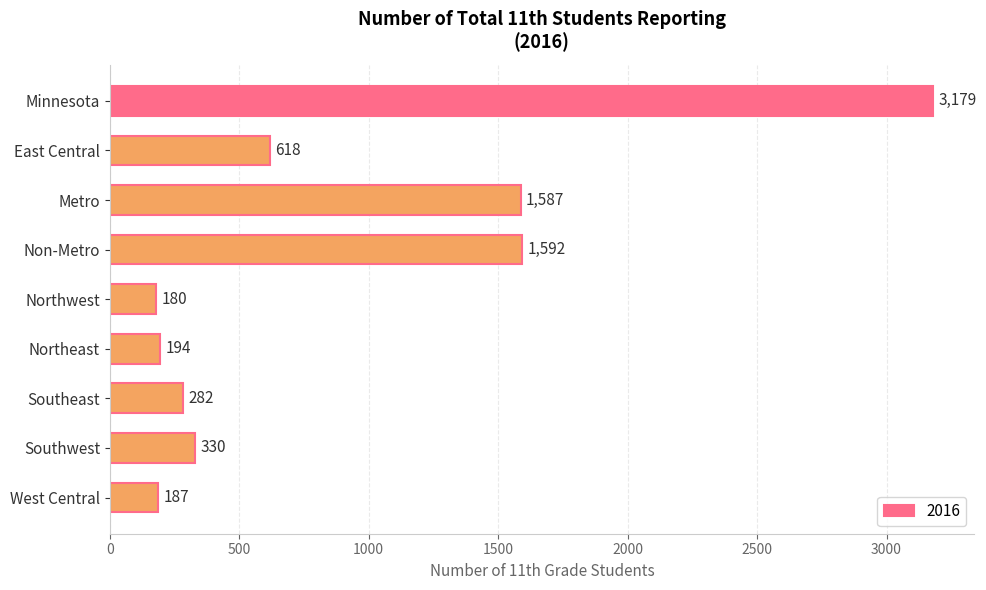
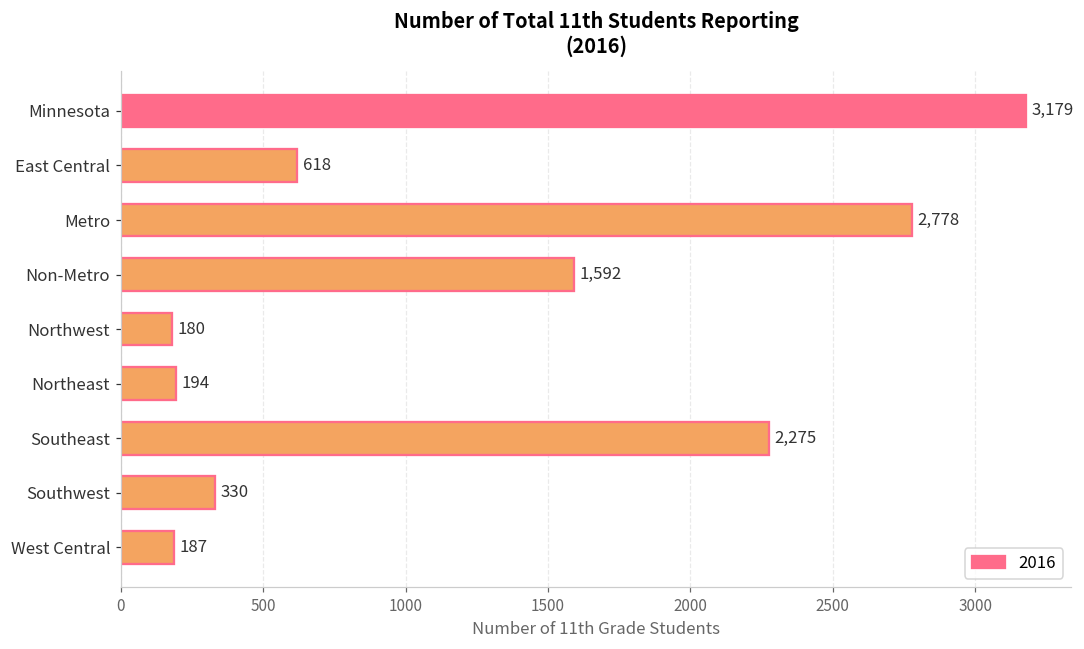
  {
    "Minnesota": "3,179",
    "East Central": "618",
-   "Metro": "1,587",
+   "Metro": "2,778",
    "Non-Metro": "1,592",
    "Northwest": "180",
    "Northeast": "194",
-   "Southeast": "282"
+   "Southeast": "2,275"
  }
